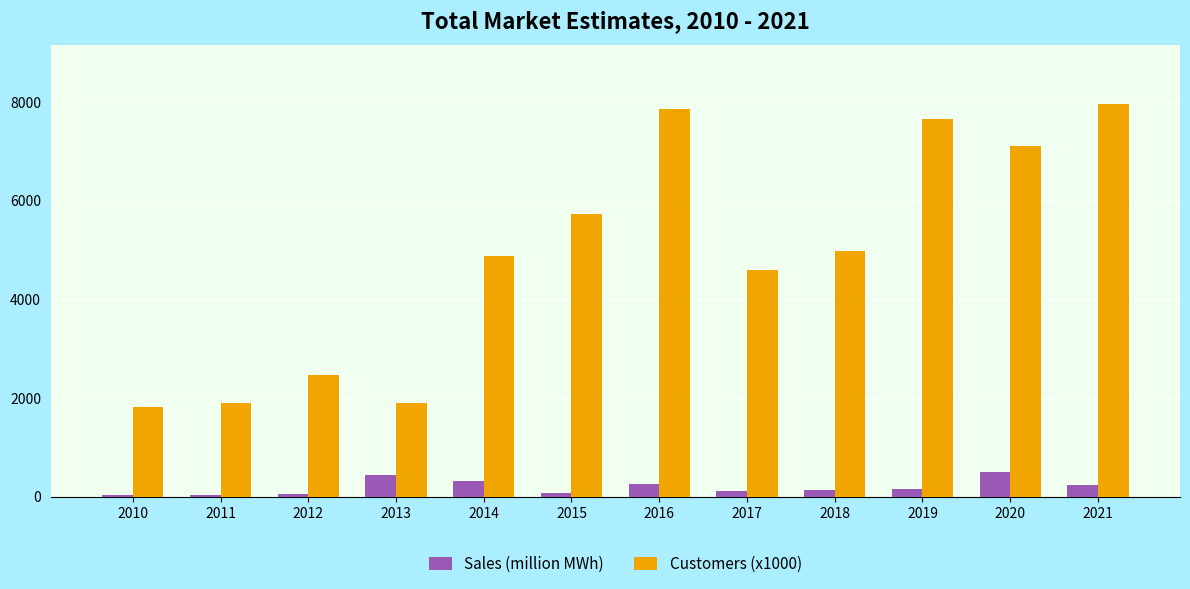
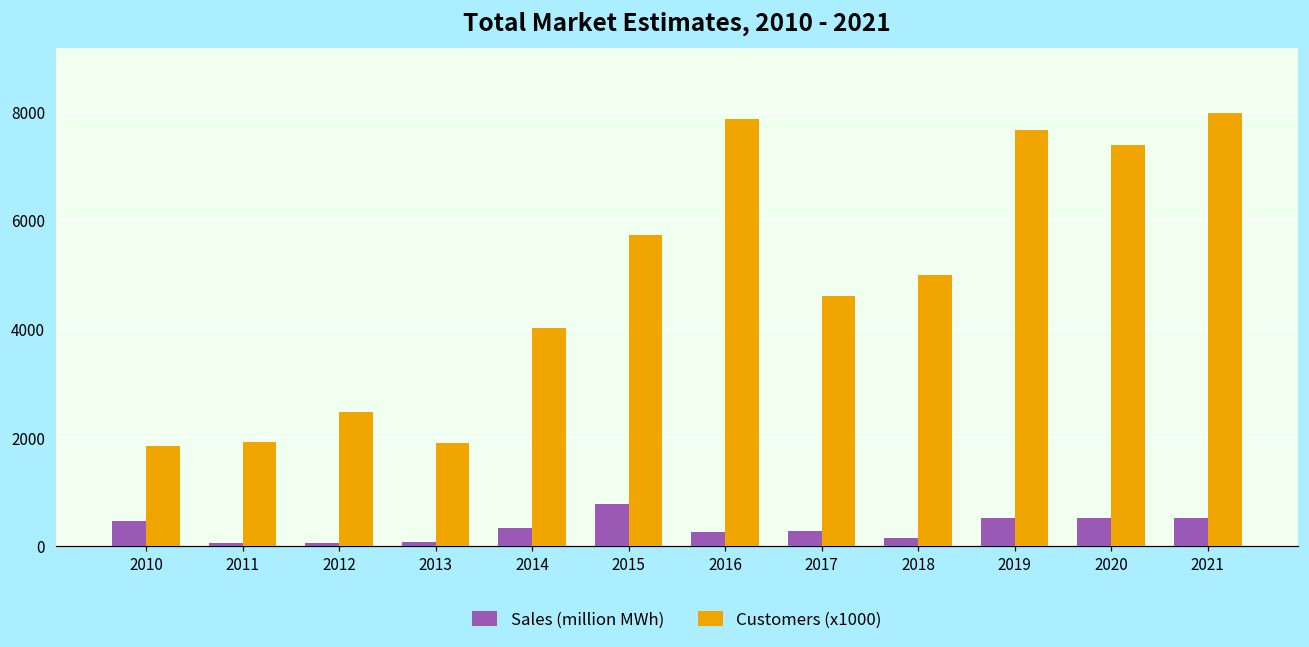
  {
    "Sales (million MWh)": {
-     "2010": 0,
+     "2010": 500,
      "2012": 100,
-     "2013": 400,
+     "2013": 100,
      "2014": 300,
-     "2015": 100,
+     "2015": 800,
      "2016": 300,
-     "2017": 100,
+     "2017": 300,
      "2018": 100,
-     "2019": 200,
+     "2019": 500,
      "2020": 500,
-     "2021": 200
+     "2021": 500
    },
    "Customers (x1000)": {
      "2010": 1800,
      "2011": 1900,
      "2012": 2500,
      "2013": 1900,
-     "2014": 4900,
+     "2014": 4000,
      "2015": 5700,
      "2016": 7900,
      "2017": 4600,
      "2018": 5000,
      "2019": 7700,
-     "2020": 7100,
+     "2020": 7400,
      "2021": 8000
    }
  }
